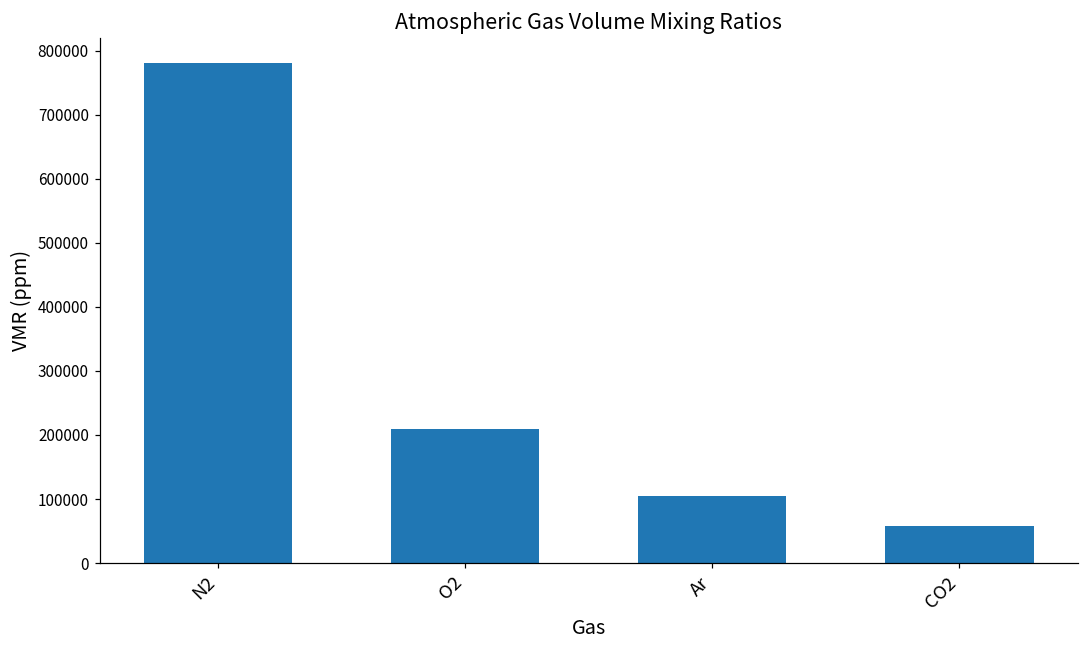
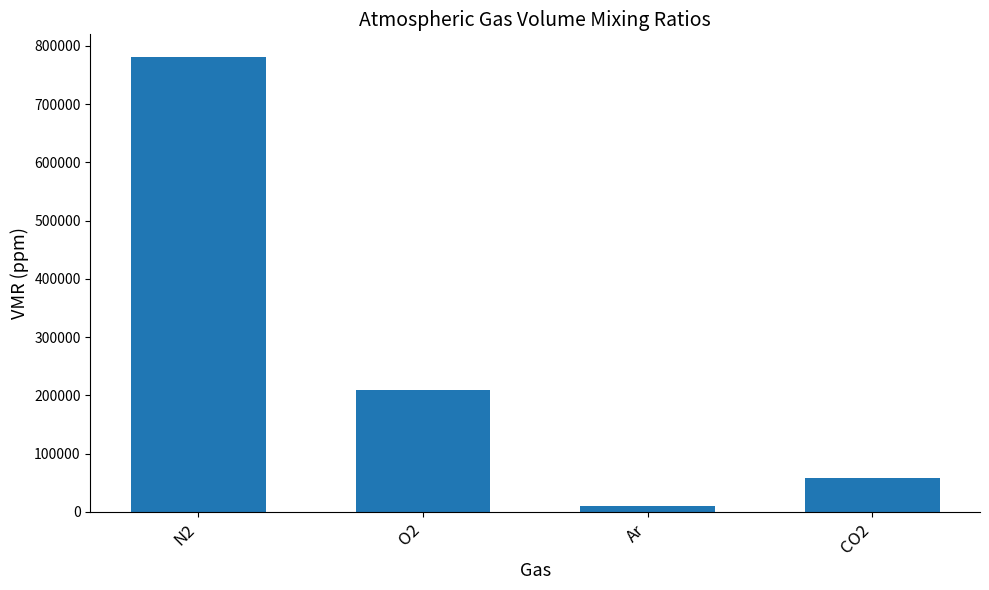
  {
    "N2": 780000,
    "O2": 210000,
-   "Ar": 100000,
+   "Ar": 10000,
    "CO2": 60000
  }
